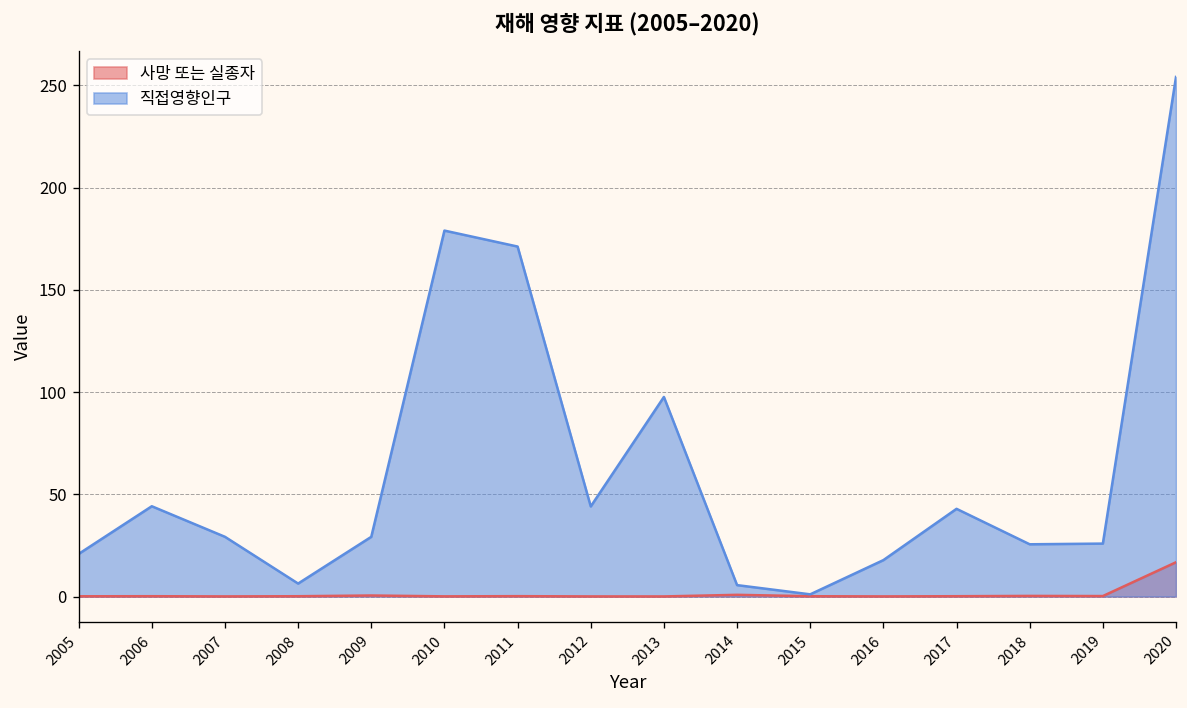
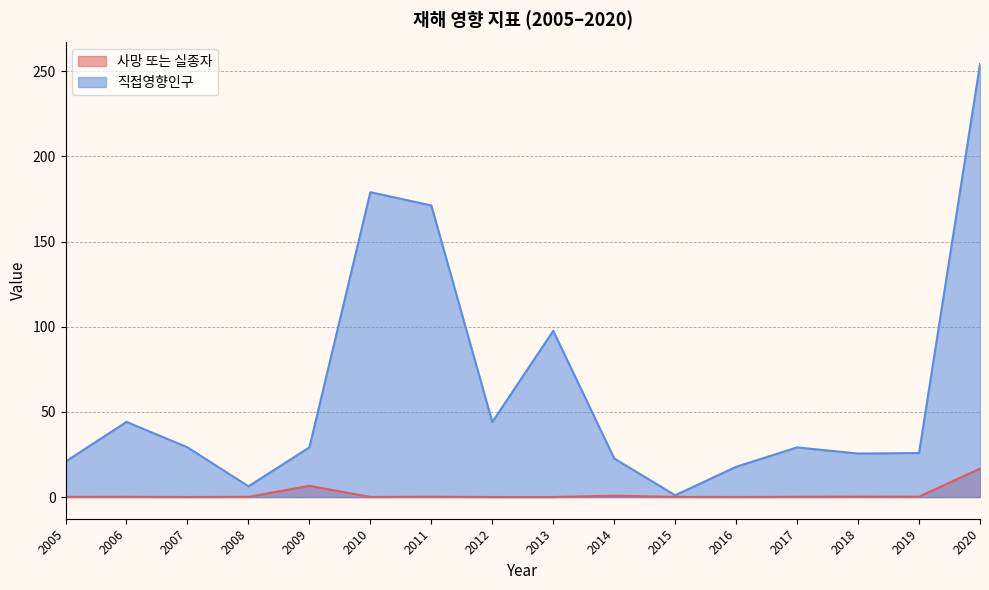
  {
    "사망 또는 실종자": {
      "2005": 0,
      "2006": 0,
      "2007": 0,
      "2008": 0,
-     "2009": 0,
+     "2009": 7,
      "2010": 0,
      "2011": 0,
      "2012": 0,
      "2013": 0,
      "2014": 1,
      "2016": 0,
      "2017": 0,
      "2018": 0,
      "2019": 0,
      "2020": 17
    },
    "직접영향인구": {
      "2005": 21,
      "2006": 44,
      "2007": 29,
      "2008": 6,
      "2009": 29,
      "2010": 179,
      "2011": 171,
      "2012": 44,
      "2013": 98,
-     "2014": 6,
+     "2014": 23,
      "2016": 18,
-     "2017": 43,
+     "2017": 29,
      "2018": 26,
      "2019": 26,
      "2020": 254
    }
  }
